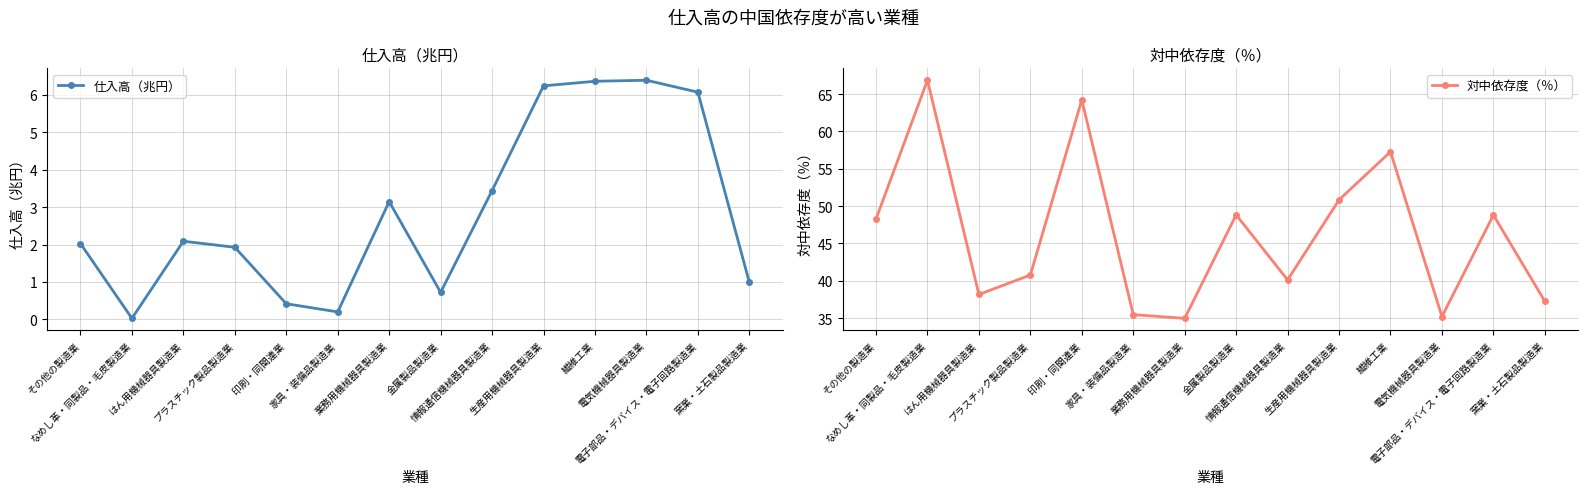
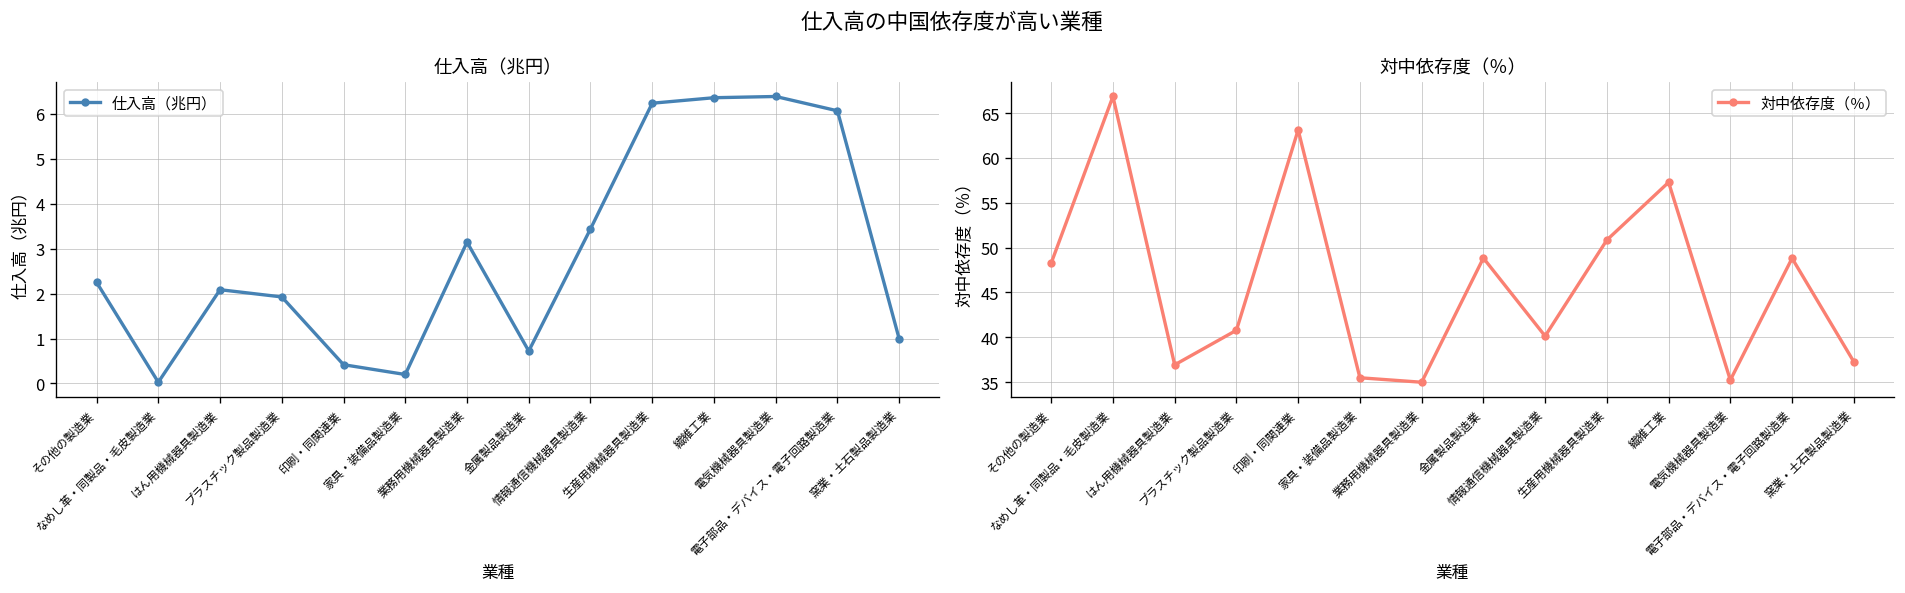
  {
    "仕入高（兆円）": {
-     "その他の製造業": 2.0,
+     "その他の製造業": 2.3,
      "なめし革・同製品・毛皮製造業": 0.0,
      "はん用機械器具製造業": 2.1,
      "プラスチック製品製造業": 1.9,
      "印刷・同関連業": 0.4,
      "家具・装備品製造業": 0.2,
      "業務用機械器具製造業": 3.1,
      "金属製品製造業": 0.7,
      "情報通信機械器具製造業": 3.4,
      "生産用機械器具製造業": 6.2,
      "繊維工業": 6.4,
      "電気機械器具製造業": 6.4,
      "電子部品・デバイス・電子回路製造業": 6.1,
      "窯業・土石製品製造業": 1.0
    },
    "対中依存度（％）": {
      "その他の製造業": 48,
      "なめし革・同製品・毛皮製造業": 67,
-     "はん用機械器具製造業": 38,
+     "はん用機械器具製造業": 37,
      "プラスチック製品製造業": 41,
-     "印刷・同関連業": 64,
+     "印刷・同関連業": 63,
      "家具・装備品製造業": 35,
      "業務用機械器具製造業": 35,
      "金属製品製造業": 49,
      "情報通信機械器具製造業": 40,
      "生産用機械器具製造業": 51,
      "繊維工業": 57,
      "電気機械器具製造業": 35,
      "電子部品・デバイス・電子回路製造業": 49,
      "窯業・土石製品製造業": 37
    }
  }
